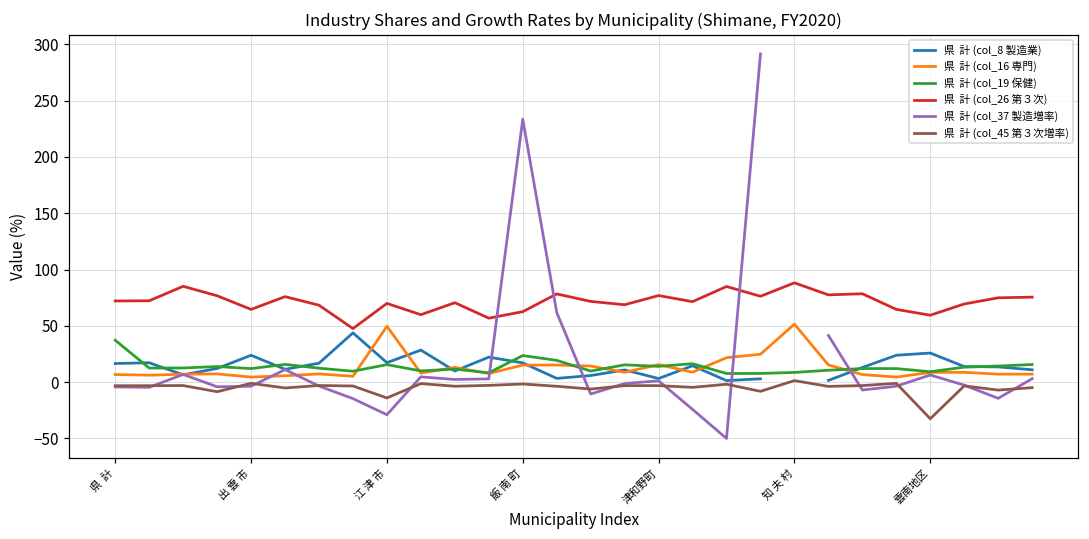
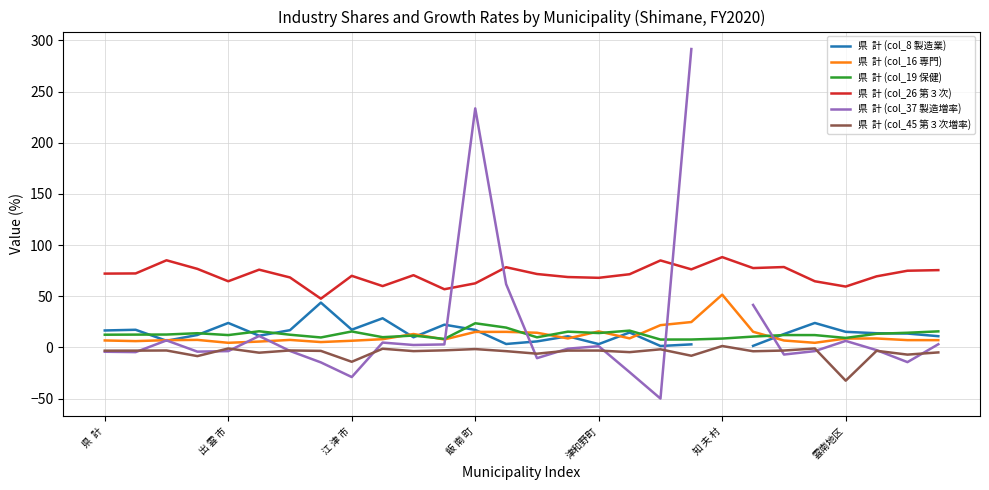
  {
    "県 計 (col_8 製造業)": {
      "県 計": 17,
      "出 雲 市": 24,
-     "雲南地区": 26
+     "雲南地区": 15
    },
    "県 計 (col_16 専門)": {
      "県 計": 7,
      "出 雲 市": 4,
-     "江 津 市": 50,
+     "江 津 市": 7,
      "知 夫 村": 52
    },
    "県 計 (col_19 保健)": {
-     "県 計": 37,
+     "県 計": 12,
      "出 雲 市": 12,
      "飯 南 町": 24,
      "知 夫 村": 9
    },
    "県 計 (col_26 第３次)": {
      "県 計": 72,
      "出 雲 市": 65,
      "江 津 市": 70,
      "飯 南 町": 63,
-     "津和野町": 77,
+     "津和野町": 68,
      "知 夫 村": 88,
      "雲南地区": 59
    },
    "県 計 (col_37 製造増率)": {
      "出 雲 市": -4,
      "江 津 市": -29,
      "飯 南 町": 234
    },
    "県 計 (col_45 第３次増率)": {
      "出 雲 市": -1,
      "江 津 市": -14,
      "飯 南 町": -2,
      "津和野町": -3,
      "知 夫 村": 1,
      "雲南地区": -33
    }
  }
